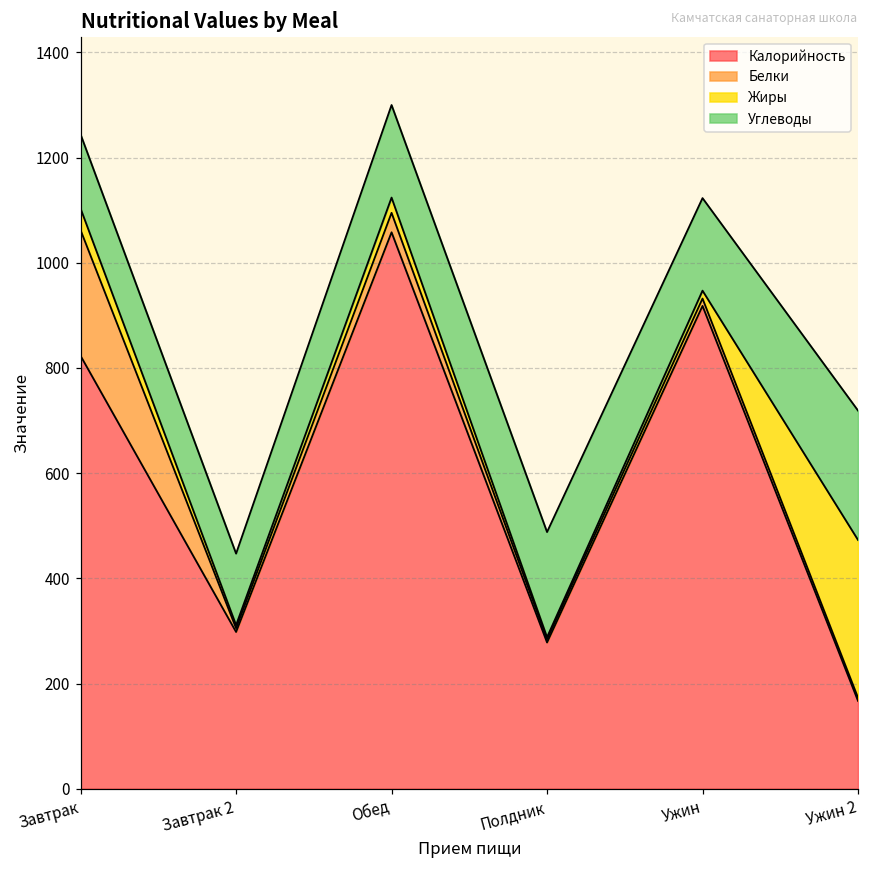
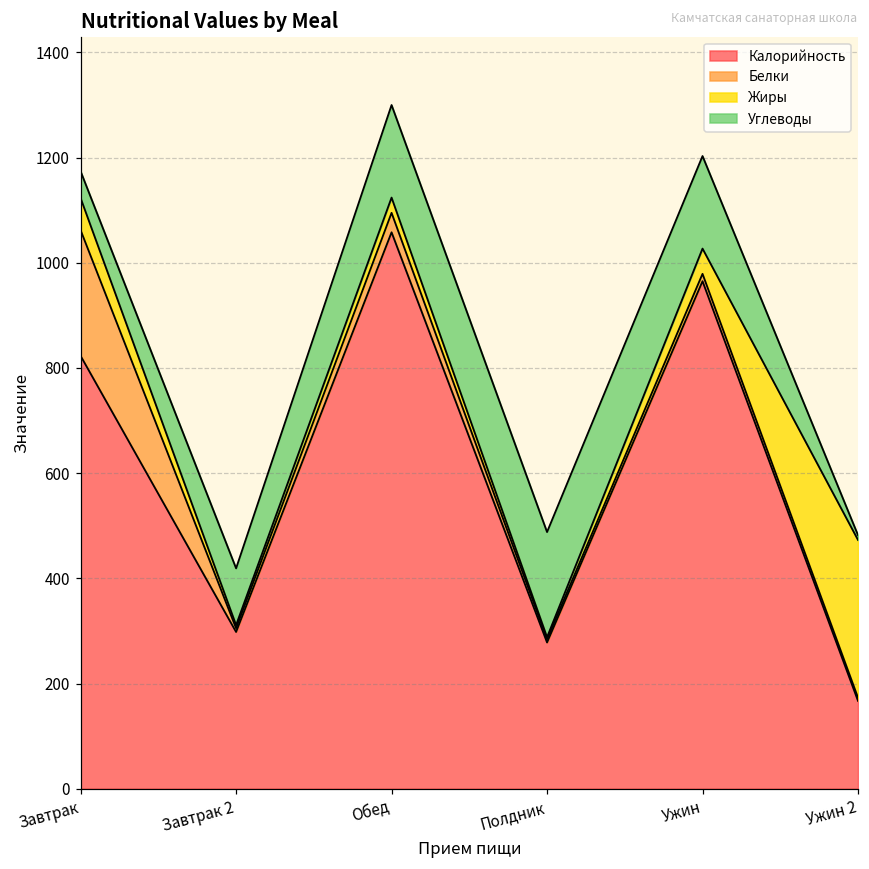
  {
    "Калорийность": {
      "Завтрак": 820,
      "Завтрак 2": 300,
      "Обед": 1060,
      "Полдник": 280,
-     "Ужин": 920,
+     "Ужин": 970,
      "Ужин 2": 170
    },
    "Белки": {
      "Завтрак": 240,
      "Завтрак 2": 10,
      "Обед": 40,
      "Ужин": 10,
      "Ужин 2": 10
    },
    "Жиры": {
-     "Завтрак": 40,
+     "Завтрак": 60,
      "Завтрак 2": 10,
      "Обед": 30,
-     "Ужин": 20,
+     "Ужин": 50,
      "Ужин 2": 300
    },
    "Углеводы": {
-     "Завтрак": 140,
-     "Завтрак 2": 140,
+     "Завтрак": 50,
+     "Завтрак 2": 110,
      "Обед": 180,
      "Полдник": 200,
      "Ужин": 180,
-     "Ужин 2": 250
+     "Ужин 2": 10
    }
  }
